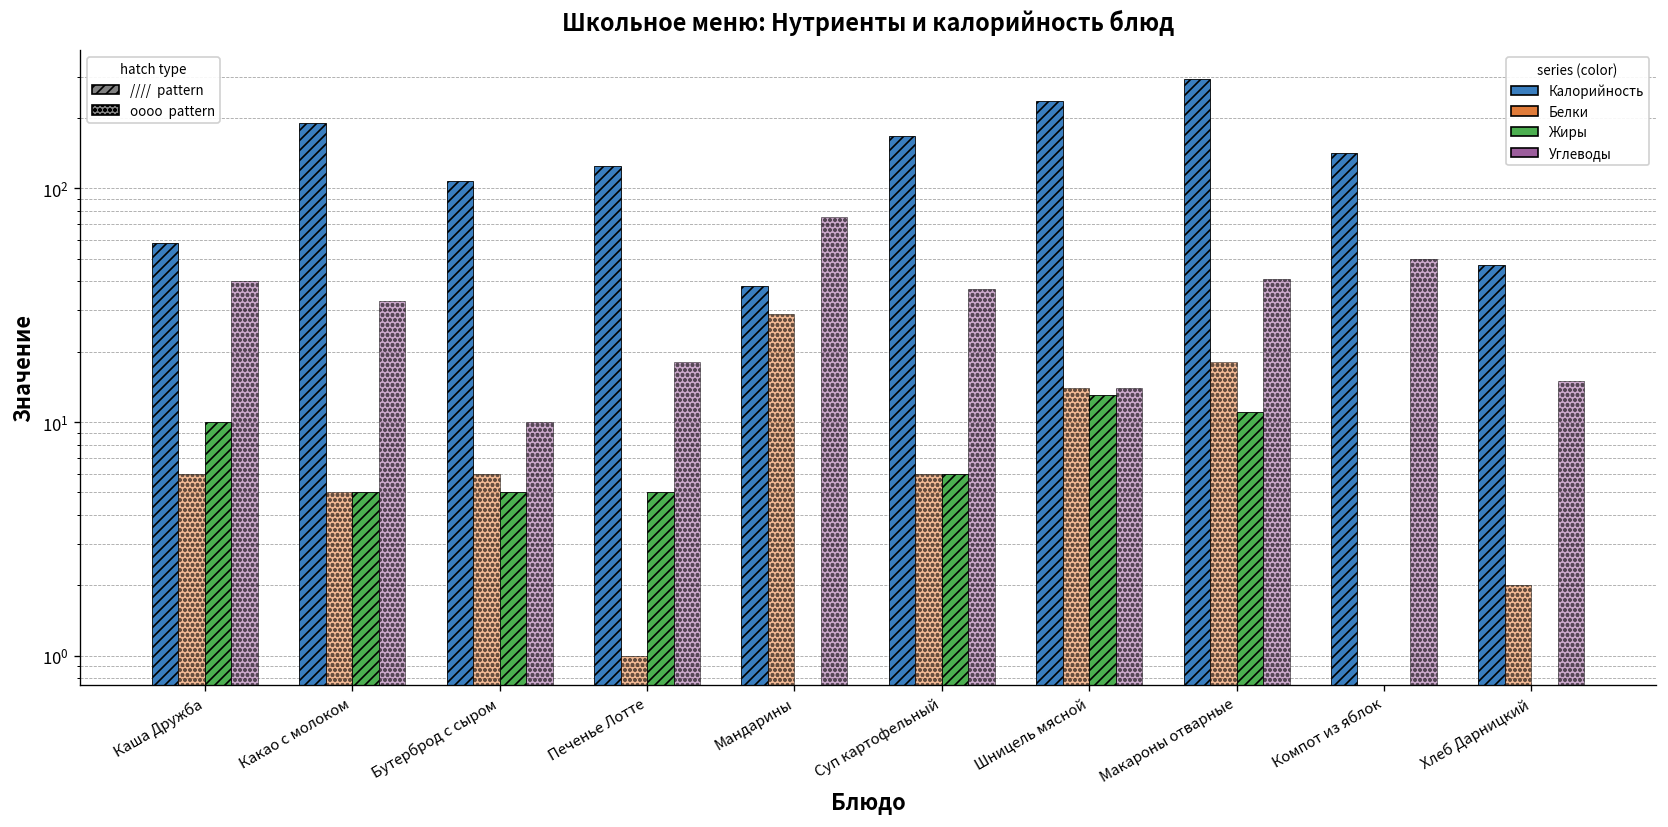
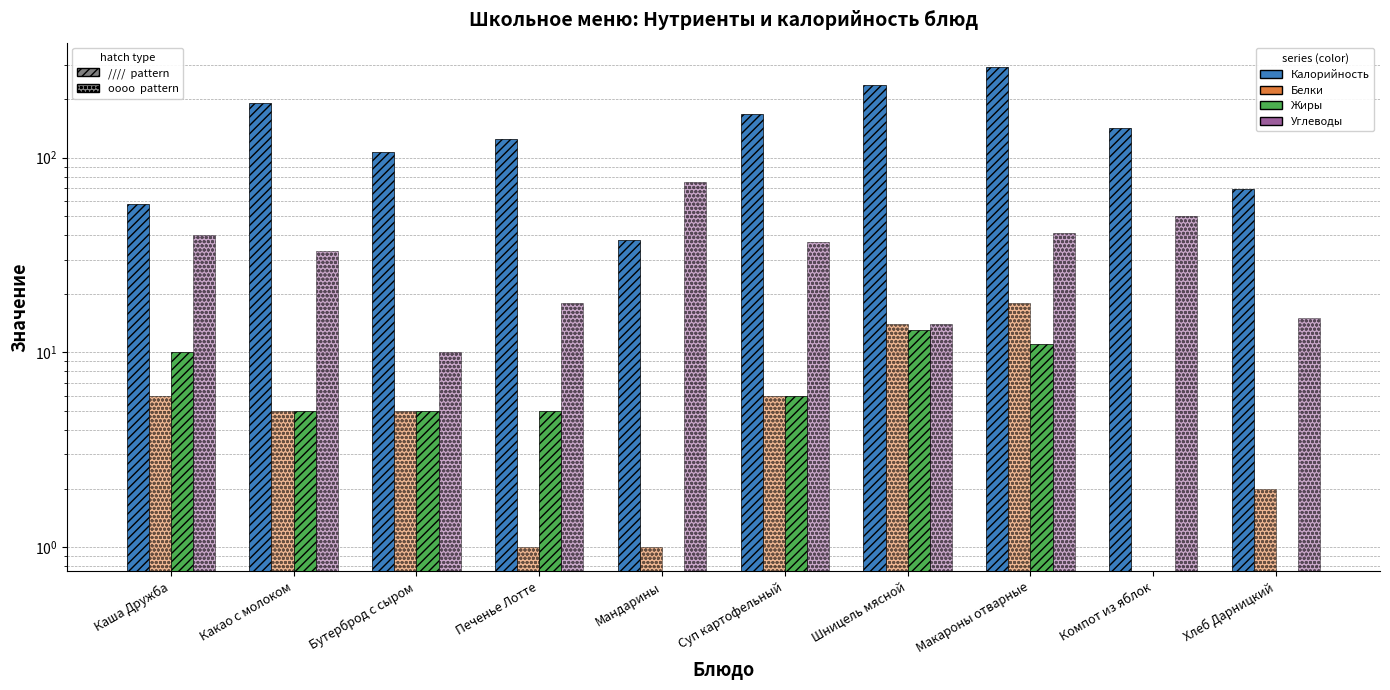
  {
    "Калорийность": {
      "Каша Дружба": 58,
      "Какао с молоком": 190,
      "Бутерброд с сыром": 110,
      "Печенье Лотте": 130,
      "Мандарины": 38,
      "Суп картофельный": 170,
      "Шницель мясной": 240,
      "Макароны отварные": 290,
      "Компот из яблок": 140,
-     "Хлеб Дарницкий": 47
+     "Хлеб Дарницкий": 69
    },
    "Белки": {
      "Каша Дружба": 6,
      "Какао с молоком": 5,
-     "Бутерброд с сыром": 6,
+     "Бутерброд с сыром": 5,
      "Печенье Лотте": 1,
-     "Мандарины": 29,
+     "Мандарины": 1,
      "Суп картофельный": 6,
      "Шницель мясной": 14,
      "Макароны отварные": 18,
      "Хлеб Дарницкий": 2
    },
    "Жиры": {
      "Каша Дружба": 10,
      "Какао с молоком": 5,
      "Бутерброд с сыром": 5,
      "Печенье Лотте": 5,
      "Суп картофельный": 6,
      "Шницель мясной": 13,
      "Макароны отварные": 11
    },
    "Углеводы": {
      "Каша Дружба": 40,
      "Какао с молоком": 33,
      "Бутерброд с сыром": 10,
      "Печенье Лотте": 18,
      "Мандарины": 75,
      "Суп картофельный": 37,
      "Шницель мясной": 14,
      "Макароны отварные": 41,
      "Компот из яблок": 50,
      "Хлеб Дарницкий": 15
    }
  }
